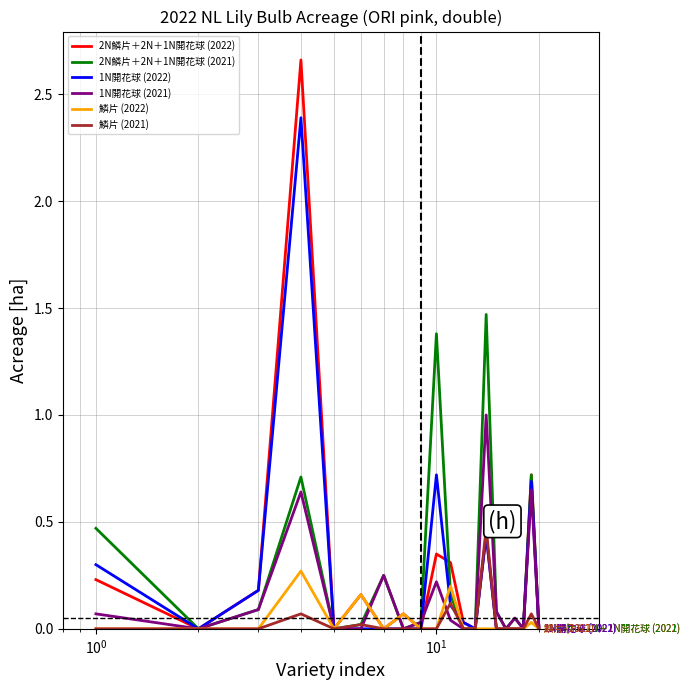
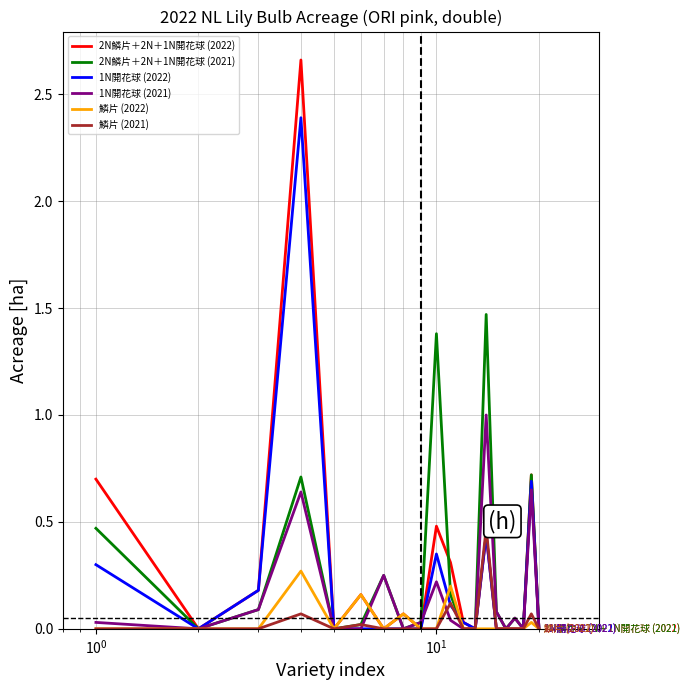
  {
    "2N鱗片＋2N＋1N開花球 (2022)": {
-     "10^0": 0.23,
-     "10^1": 0.35
+     "10^0": 0.70,
+     "10^1": 0.48
    },
    "2N鱗片＋2N＋1N開花球 (2021)": {
      "10^0": 0.47,
      "10^1": 1.38
    },
    "1N開花球 (2022)": {
      "10^0": 0.30,
-     "10^1": 0.72
+     "10^1": 0.35
    },
    "1N開花球 (2021)": {
-     "10^0": 0.07,
+     "10^0": 0.03,
      "10^1": 0.22
    }
  }
